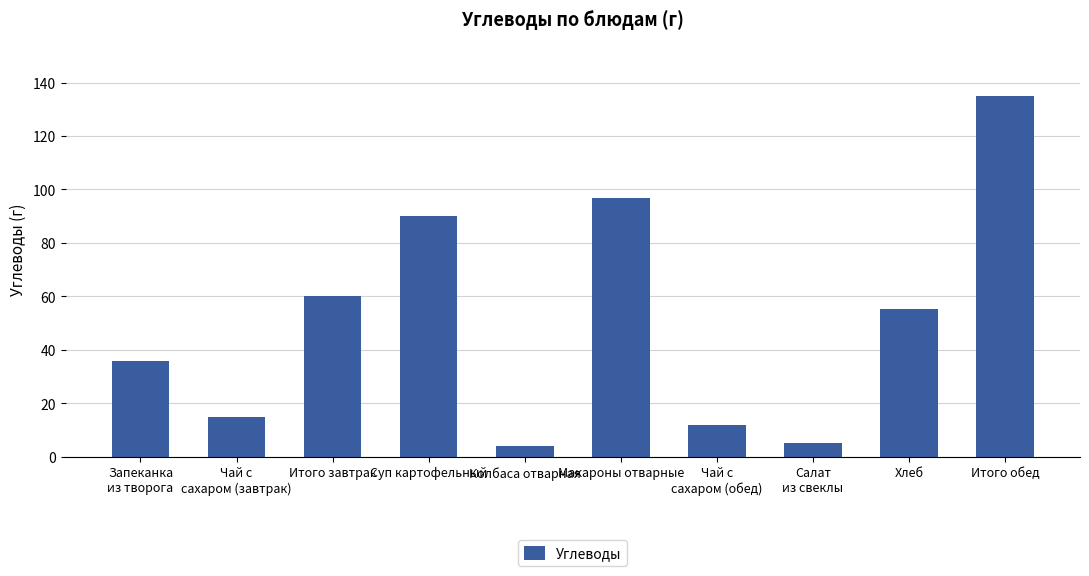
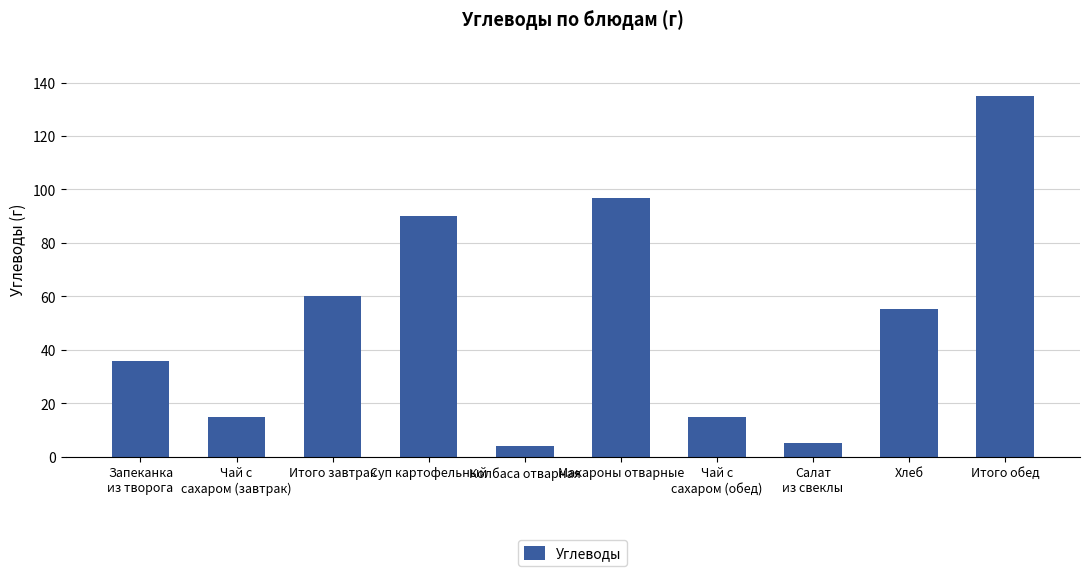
  {
    "Запеканка из творога": 36,
    "Чай с сахаром (завтрак)": 15,
    "Итого завтрак": 60,
-   "Чай с сахаром (обед)": 12,
+   "Чай с сахаром (обед)": 15,
    "Салат из свеклы": 5,
    "Хлеб": 55,
    "Итого обед": 135
  }
